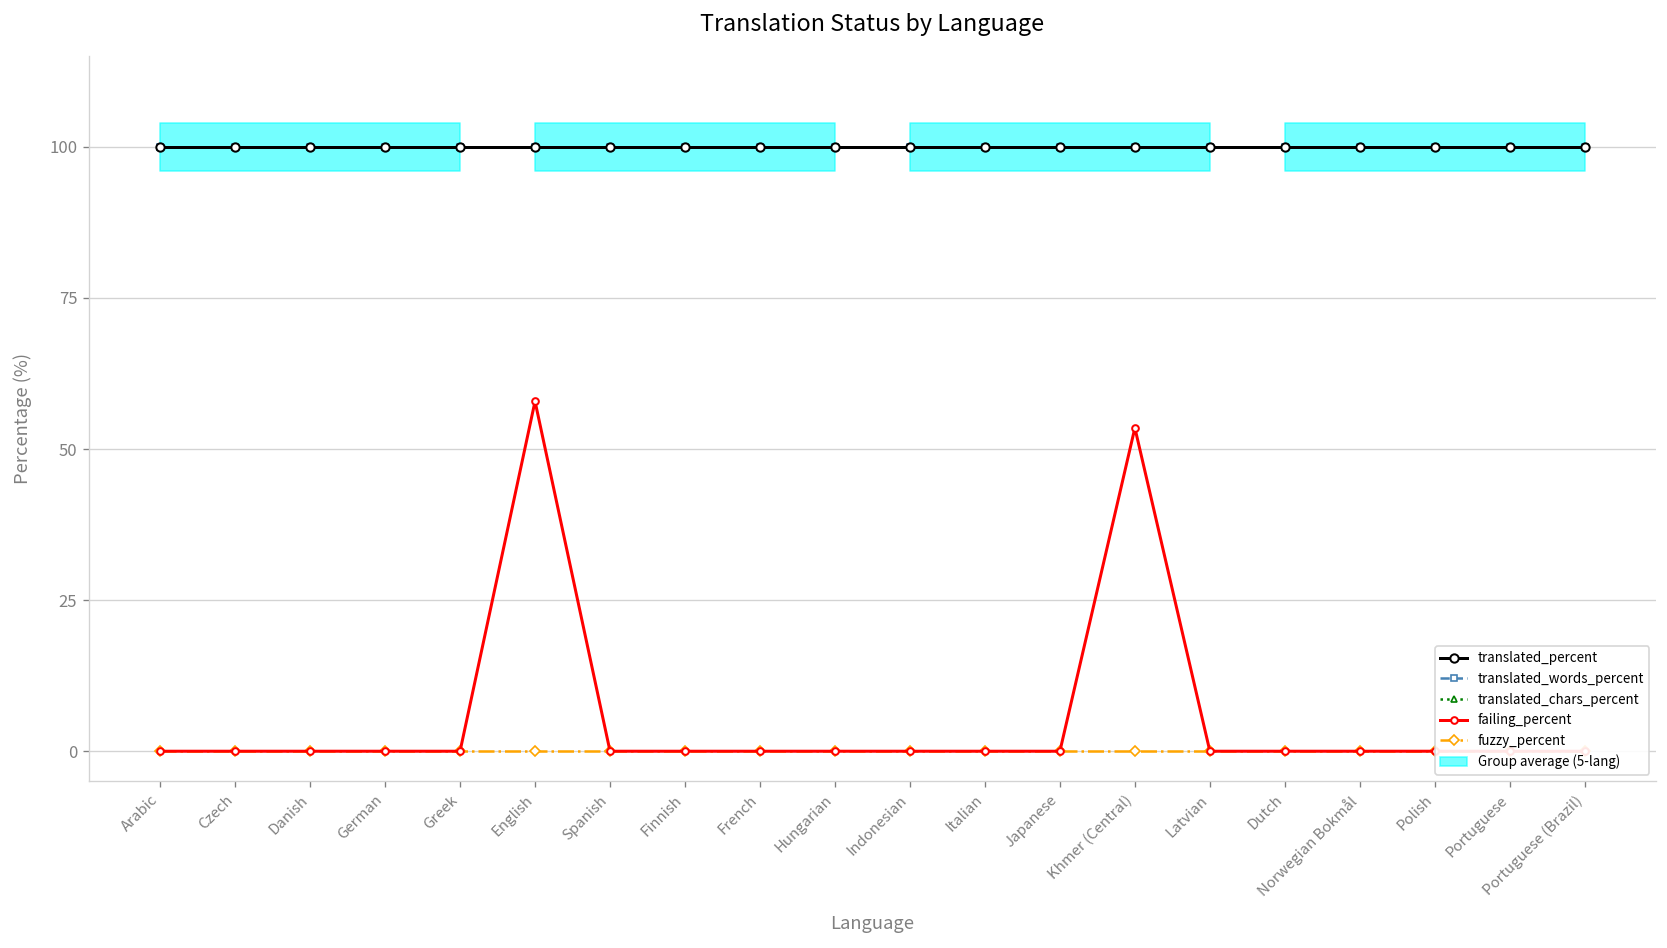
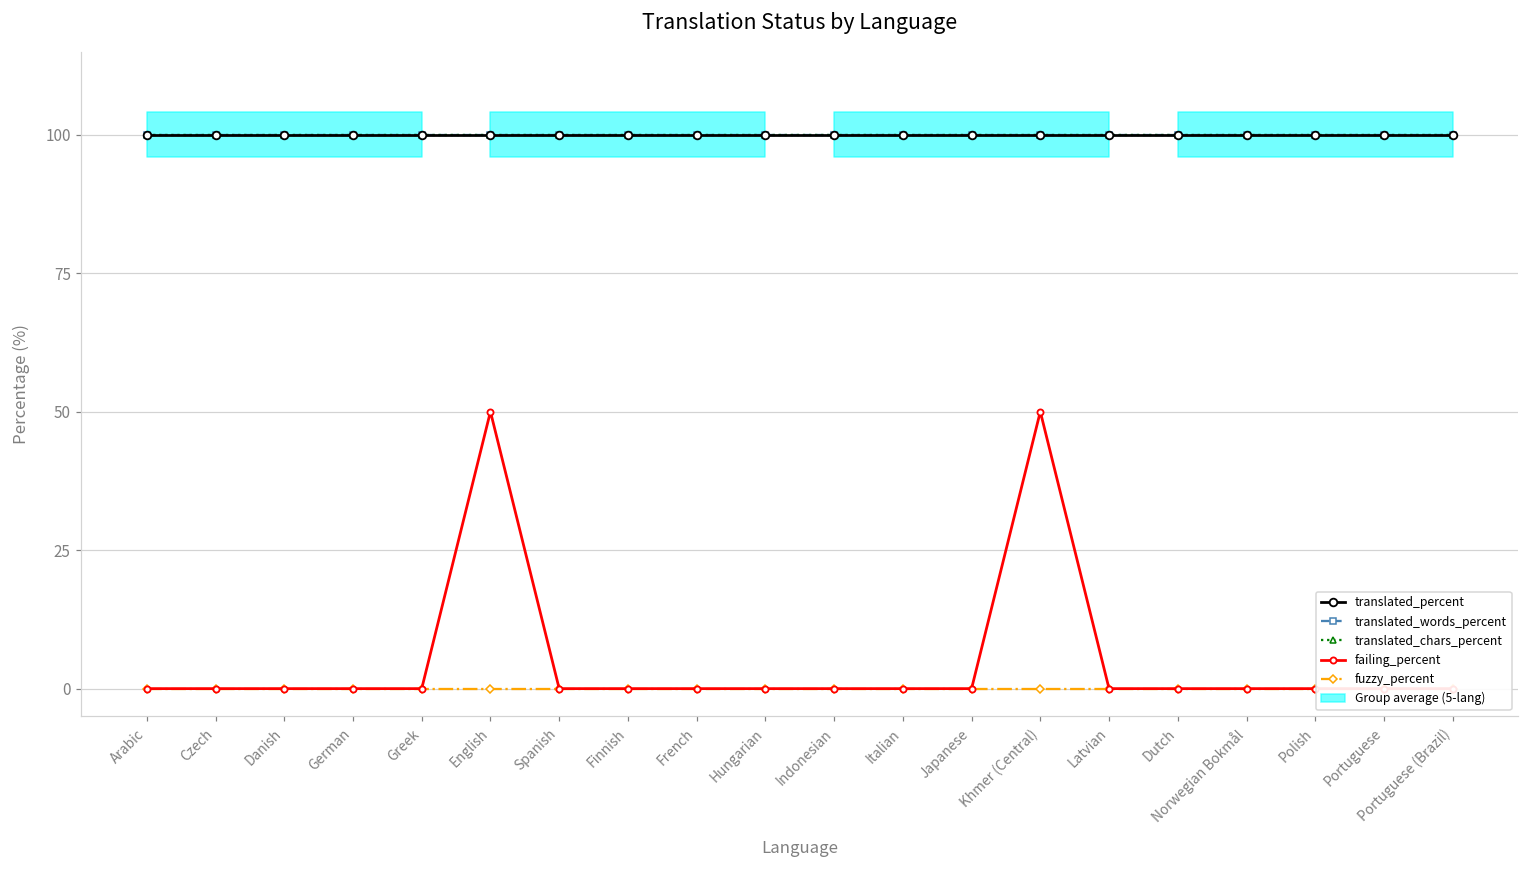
  {
    "translated_chars_percent": {
      "Arabic": 100,
      "Czech": 100,
      "Danish": 100,
      "German": 100,
      "Greek": 100,
      "English": 100,
      "Spanish": 100,
      "Finnish": 100,
      "French": 100,
      "Hungarian": 100,
      "Indonesian": 100,
      "Italian": 100,
      "Japanese": 100,
      "Khmer (Central)": 100,
      "Latvian": 100,
      "Dutch": 100,
      "Norwegian Bokmål": 100,
      "Polish": 100,
      "Portuguese": 100,
      "Portuguese (Brazil)": 100
    },
    "failing_percent": {
-     "English": 58,
-     "Khmer (Central)": 54
+     "English": 50,
+     "Khmer (Central)": 50
    },
    "fuzzy_percent": {
      "English": 0,
      "Khmer (Central)": 0
    }
  }
